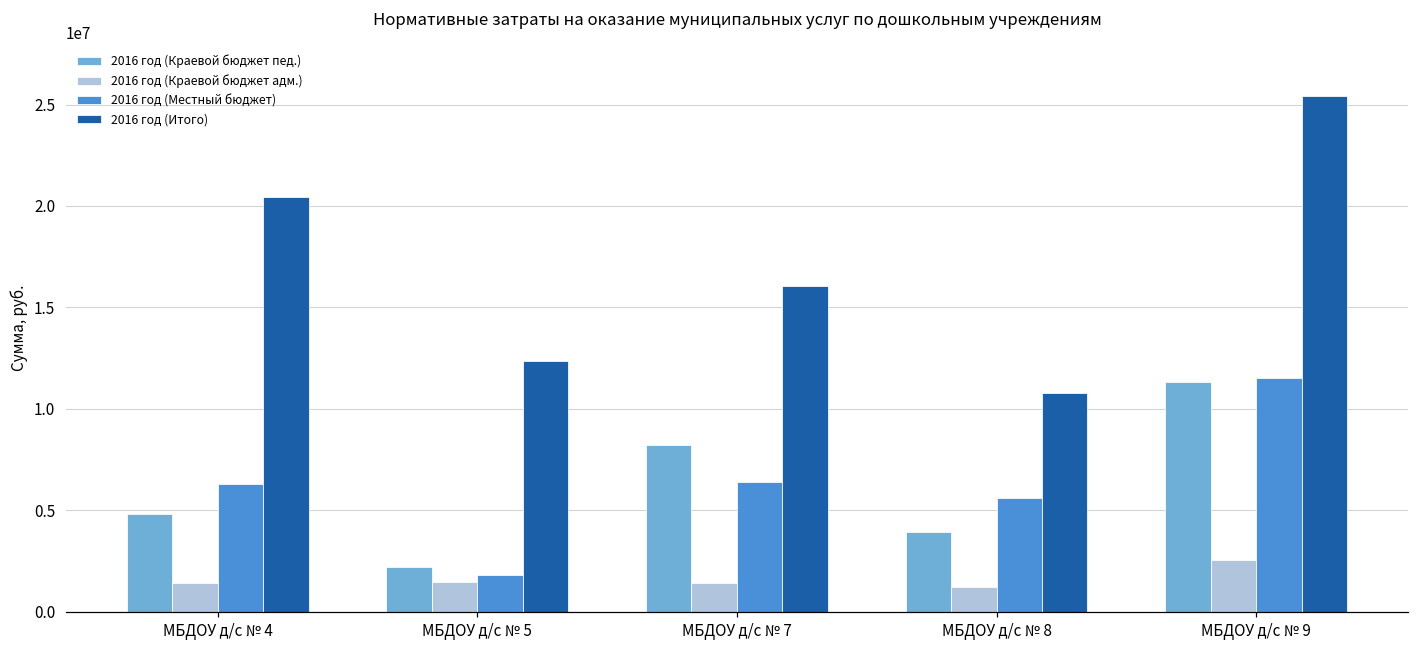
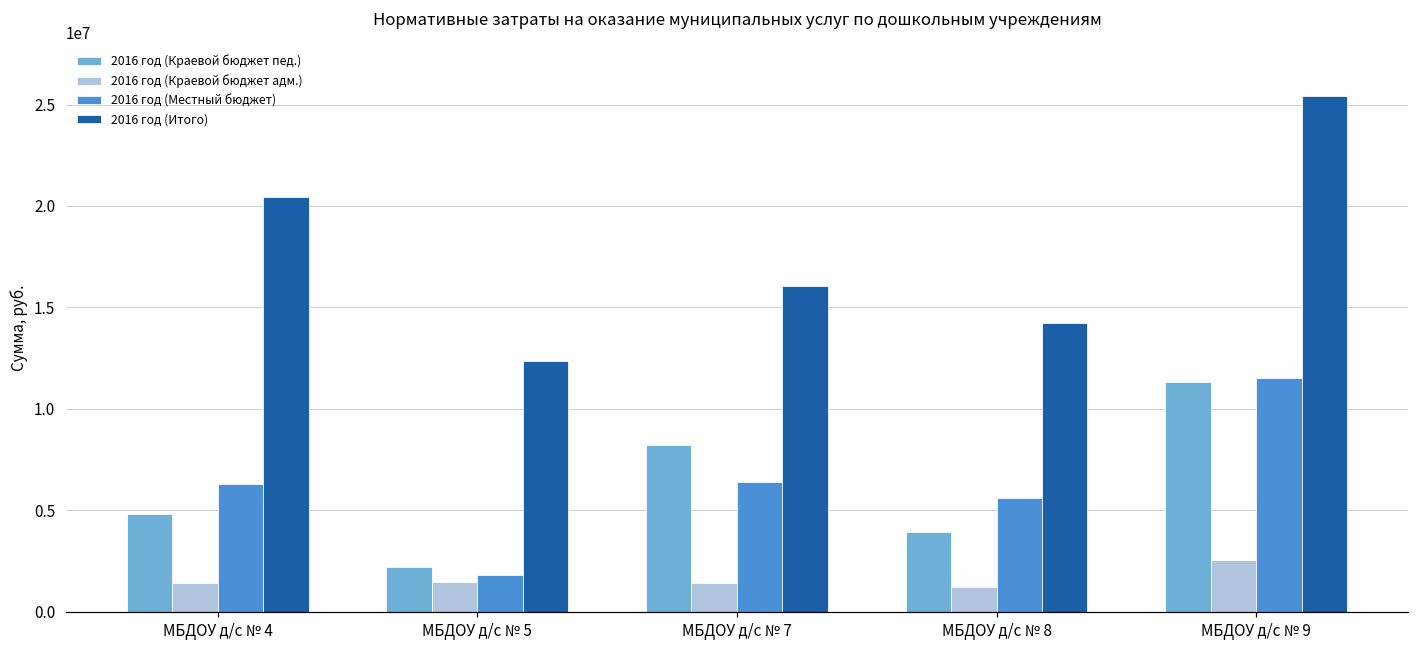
  {
    "2016 год (Краевой бюджет адм.)": {
      "МБДОУ д/с № 4": 1400000,
      "МБДОУ д/с № 5": 1500000,
      "МБДОУ д/с № 7": 1400000,
      "МБДОУ д/с № 8": 1200000,
      "МБДОУ д/с № 9": 2600000
    },
    "2016 год (Итого)": {
      "МБДОУ д/с № 4": 20400000,
      "МБДОУ д/с № 5": 12400000,
      "МБДОУ д/с № 7": 16000000,
-     "МБДОУ д/с № 8": 10800000,
+     "МБДОУ д/с № 8": 14200000,
      "МБДОУ д/с № 9": 25400000
    }
  }
